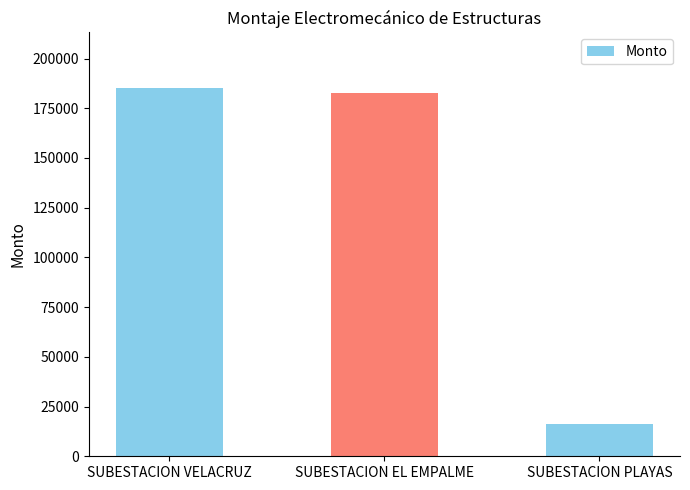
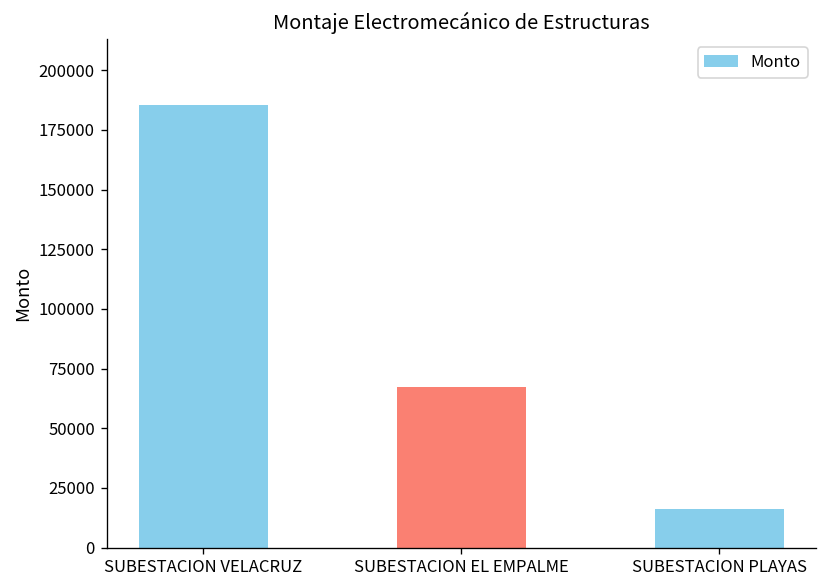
  {
    "SUBESTACION VELACRUZ": 185000,
-   "SUBESTACION EL EMPALME": 183000,
+   "SUBESTACION EL EMPALME": 67000,
    "SUBESTACION PLAYAS": 16000
  }
